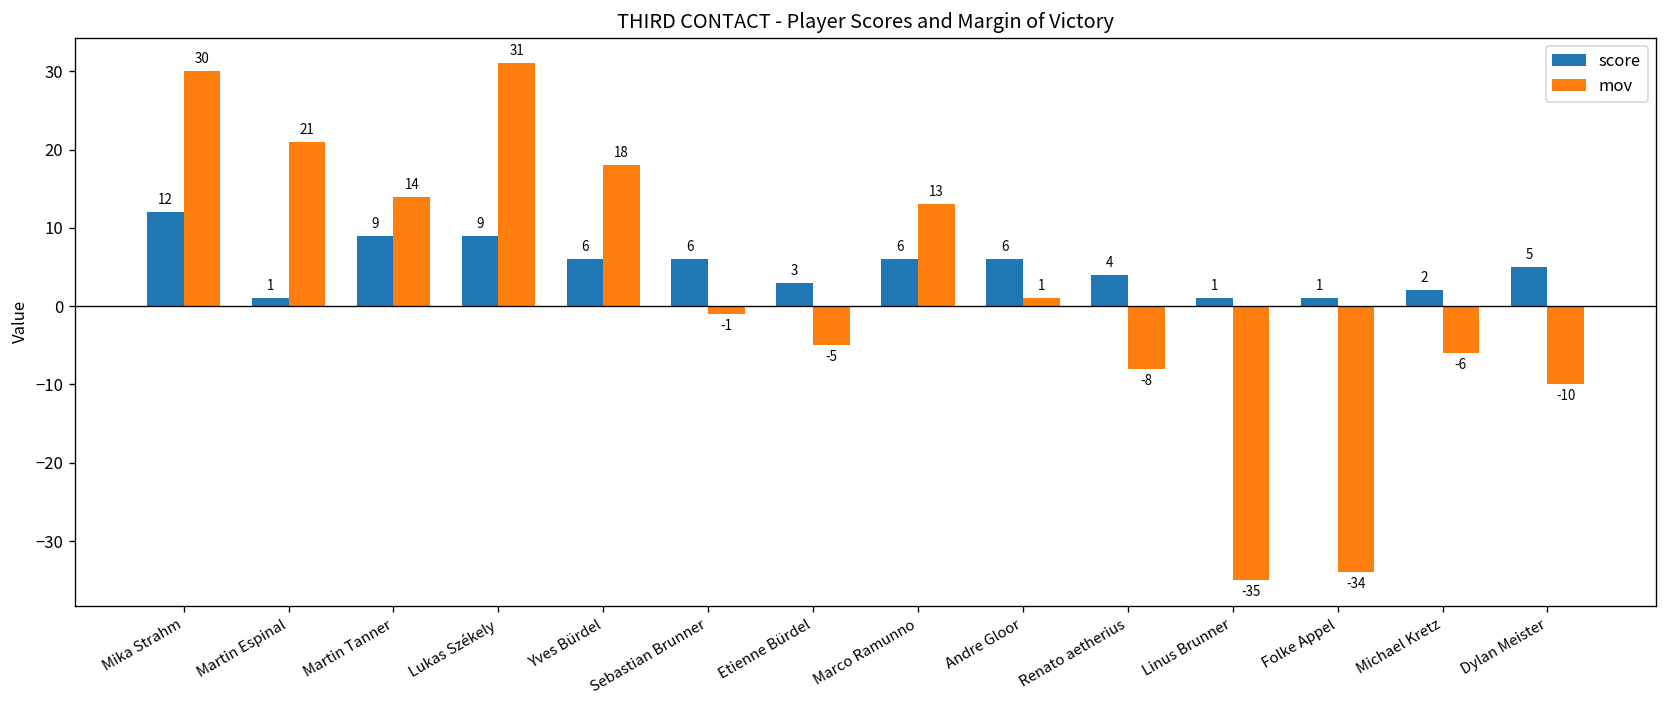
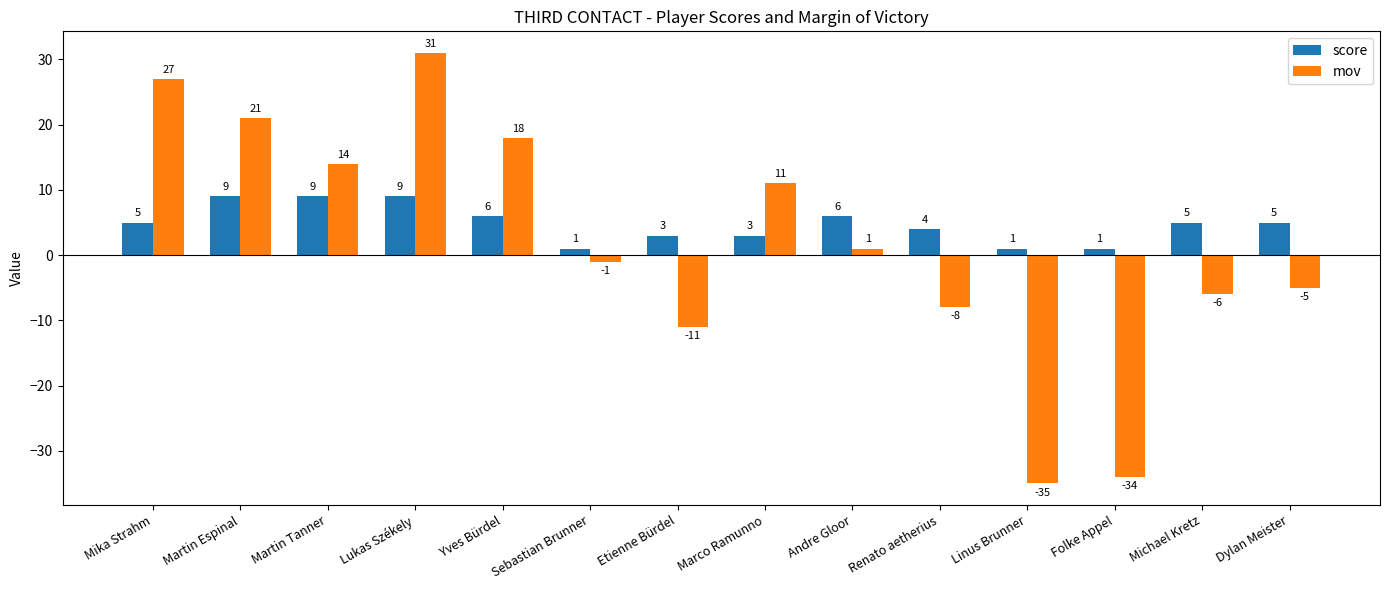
  {
    "score": {
-     "Mika Strahm": 12,
-     "Martin Espinal": 1,
+     "Mika Strahm": 5,
+     "Martin Espinal": 9,
      "Martin Tanner": 9,
      "Lukas Székely": 9,
      "Yves Bürdel": 6,
-     "Sebastian Brunner": 6,
+     "Sebastian Brunner": 1,
      "Etienne Bürdel": 3,
-     "Marco Ramunno": 6,
+     "Marco Ramunno": 3,
      "Andre Gloor": 6,
      "Renato aetherius": 4,
      "Linus Brunner": 1,
      "Folke Appel": 1,
-     "Michael Kretz": 2,
+     "Michael Kretz": 5,
      "Dylan Meister": 5
    },
    "mov": {
-     "Mika Strahm": 30,
+     "Mika Strahm": 27,
      "Martin Espinal": 21,
      "Martin Tanner": 14,
      "Lukas Székely": 31,
      "Yves Bürdel": 18,
      "Sebastian Brunner": -1,
-     "Etienne Bürdel": -5,
-     "Marco Ramunno": 13,
+     "Etienne Bürdel": -11,
+     "Marco Ramunno": 11,
      "Andre Gloor": 1,
      "Renato aetherius": -8,
      "Linus Brunner": -35,
      "Folke Appel": -34,
      "Michael Kretz": -6,
-     "Dylan Meister": -10
+     "Dylan Meister": -5
    }
  }
